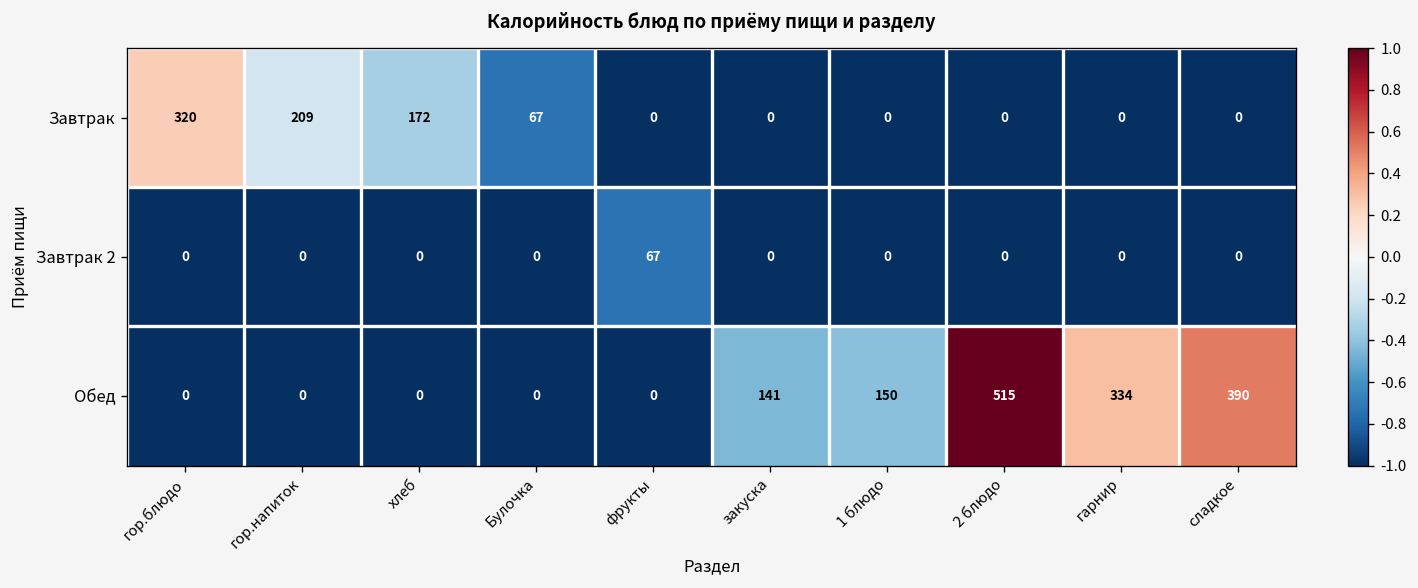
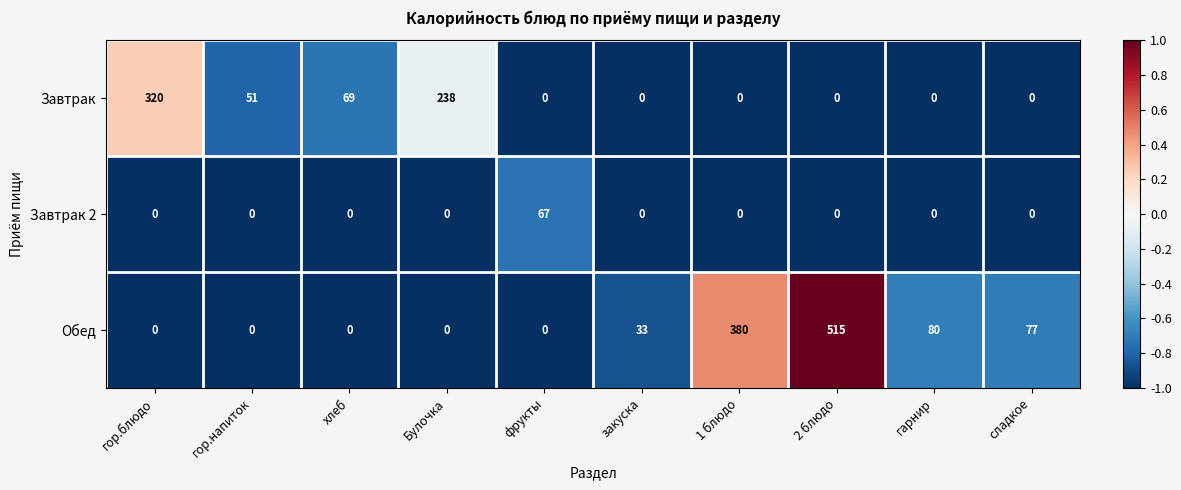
  {
    "Завтрак": {
      "гор.блюдо": 320,
-     "гор.напиток": 209,
-     "хлеб": 172,
-     "Булочка": 67,
+     "гор.напиток": 51,
+     "хлеб": 69,
+     "Булочка": 238,
      "фрукты": 0,
      "закуска": 0,
      "1 блюдо": 0,
      "2 блюдо": 0,
      "гарнир": 0,
      "сладкое": 0
    },
    "Завтрак 2": {
      "гор.блюдо": 0,
      "гор.напиток": 0,
      "хлеб": 0,
      "Булочка": 0,
      "фрукты": 67,
      "закуска": 0,
      "1 блюдо": 0,
      "2 блюдо": 0,
      "гарнир": 0,
      "сладкое": 0
    },
    "Обед": {
      "гор.блюдо": 0,
      "гор.напиток": 0,
      "хлеб": 0,
      "Булочка": 0,
      "фрукты": 0,
-     "закуска": 141,
-     "1 блюдо": 150,
+     "закуска": 33,
+     "1 блюдо": 380,
      "2 блюдо": 515,
-     "гарнир": 334,
-     "сладкое": 390
+     "гарнир": 80,
+     "сладкое": 77
    }
  }
